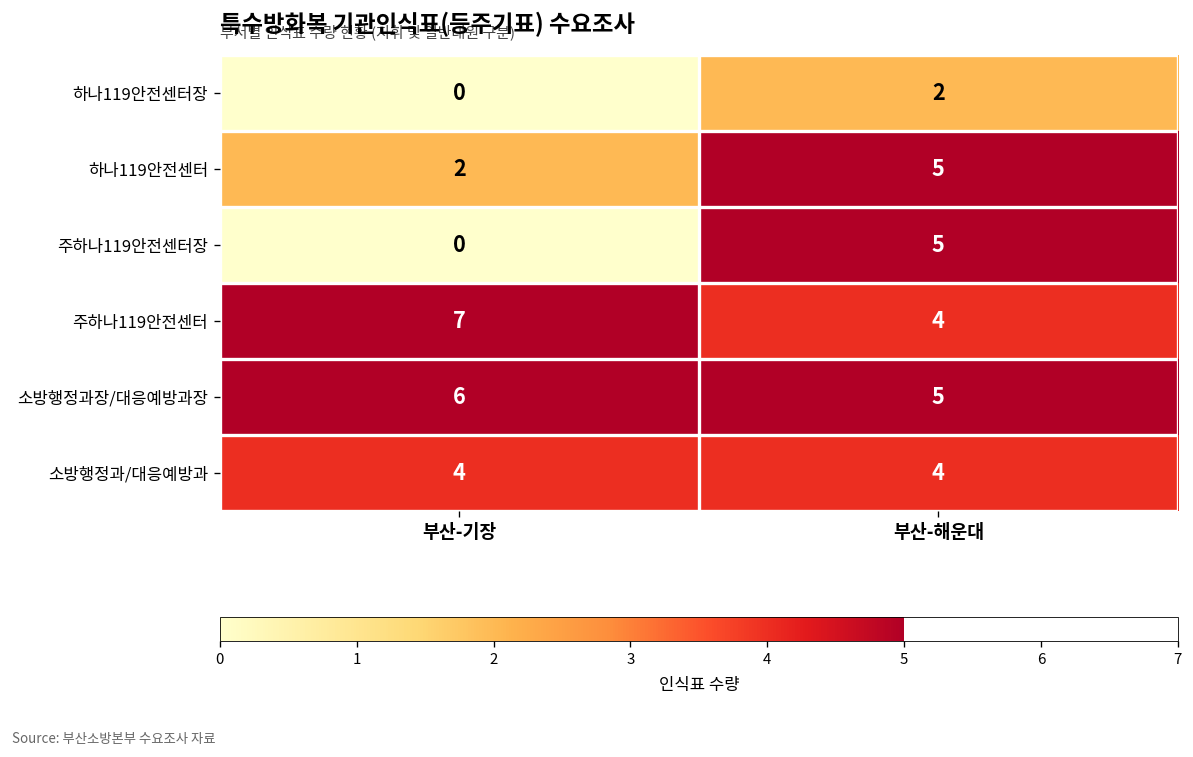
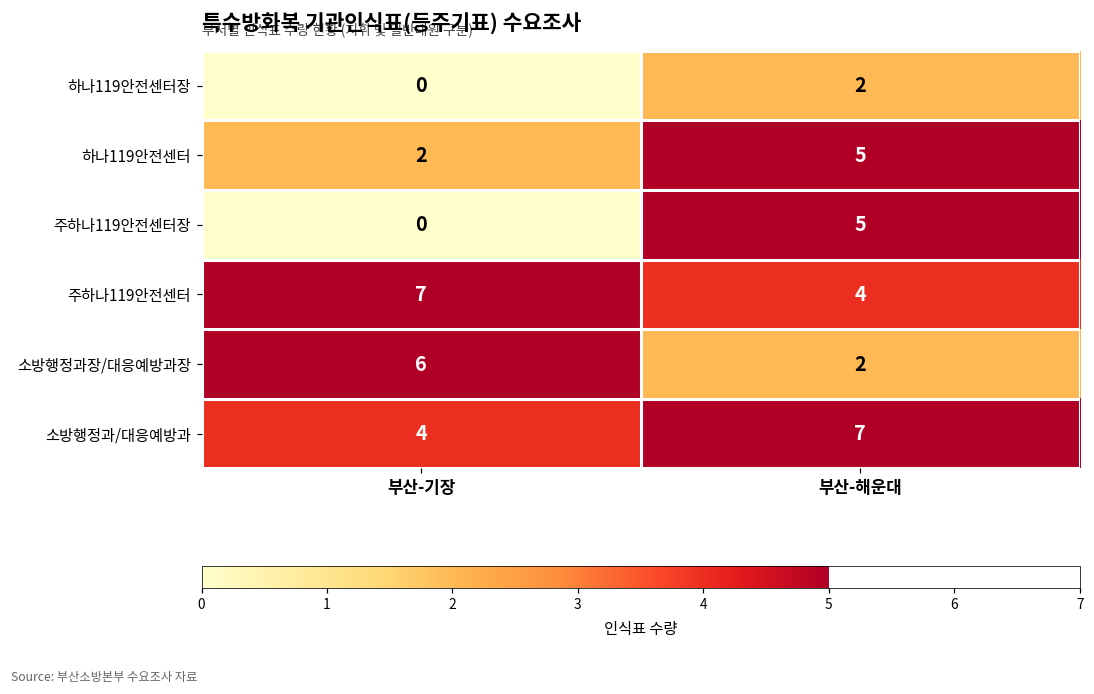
  {
    "하나119안전센터장": {
      "부산-기장": 0,
      "부산-해운대": 2
    },
    "하나119안전센터": {
      "부산-기장": 2,
      "부산-해운대": 5
    },
    "주하나119안전센터장": {
      "부산-기장": 0,
      "부산-해운대": 5
    },
    "주하나119안전센터": {
      "부산-기장": 7,
      "부산-해운대": 4
    },
    "소방행정과장/대응예방과장": {
      "부산-기장": 6,
-     "부산-해운대": 5
+     "부산-해운대": 2
    },
    "소방행정과/대응예방과": {
      "부산-기장": 4,
-     "부산-해운대": 4
+     "부산-해운대": 7
    }
  }
